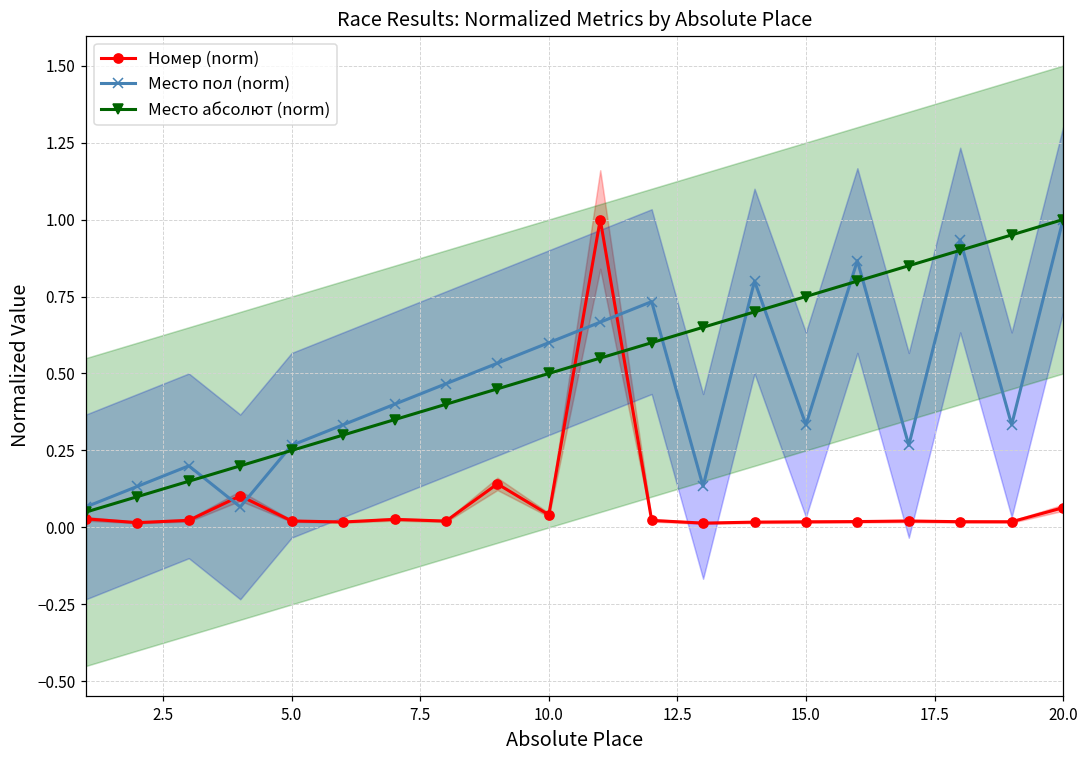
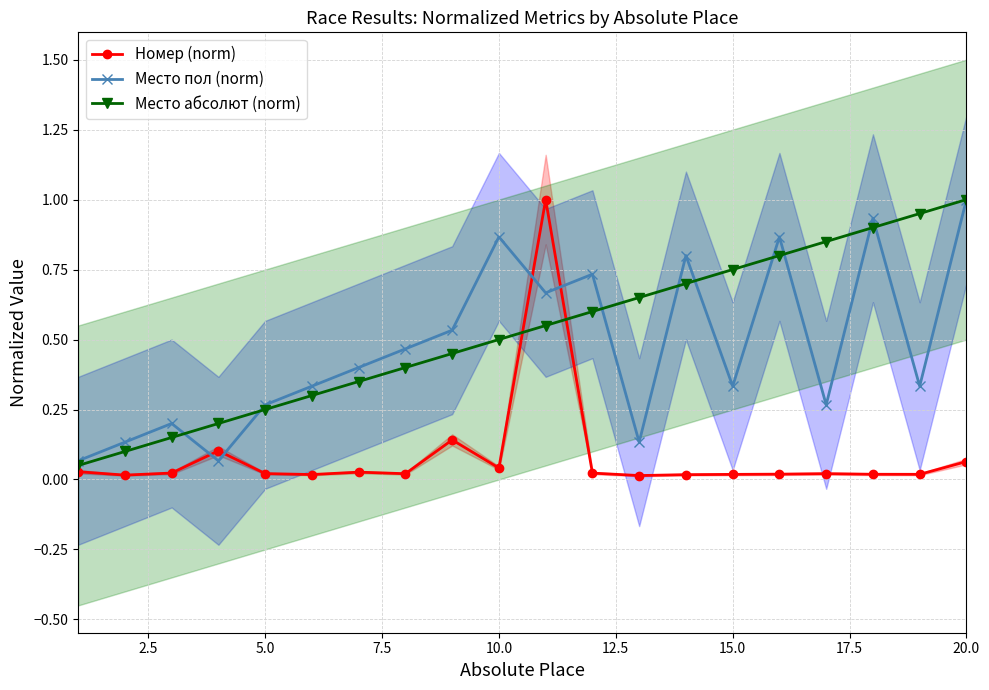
  {
    "Место пол (norm)": {
      "5.0": 0.27,
-     "10.0": 0.60,
+     "10.0": 0.87,
      "15.0": 0.33
    }
  }
